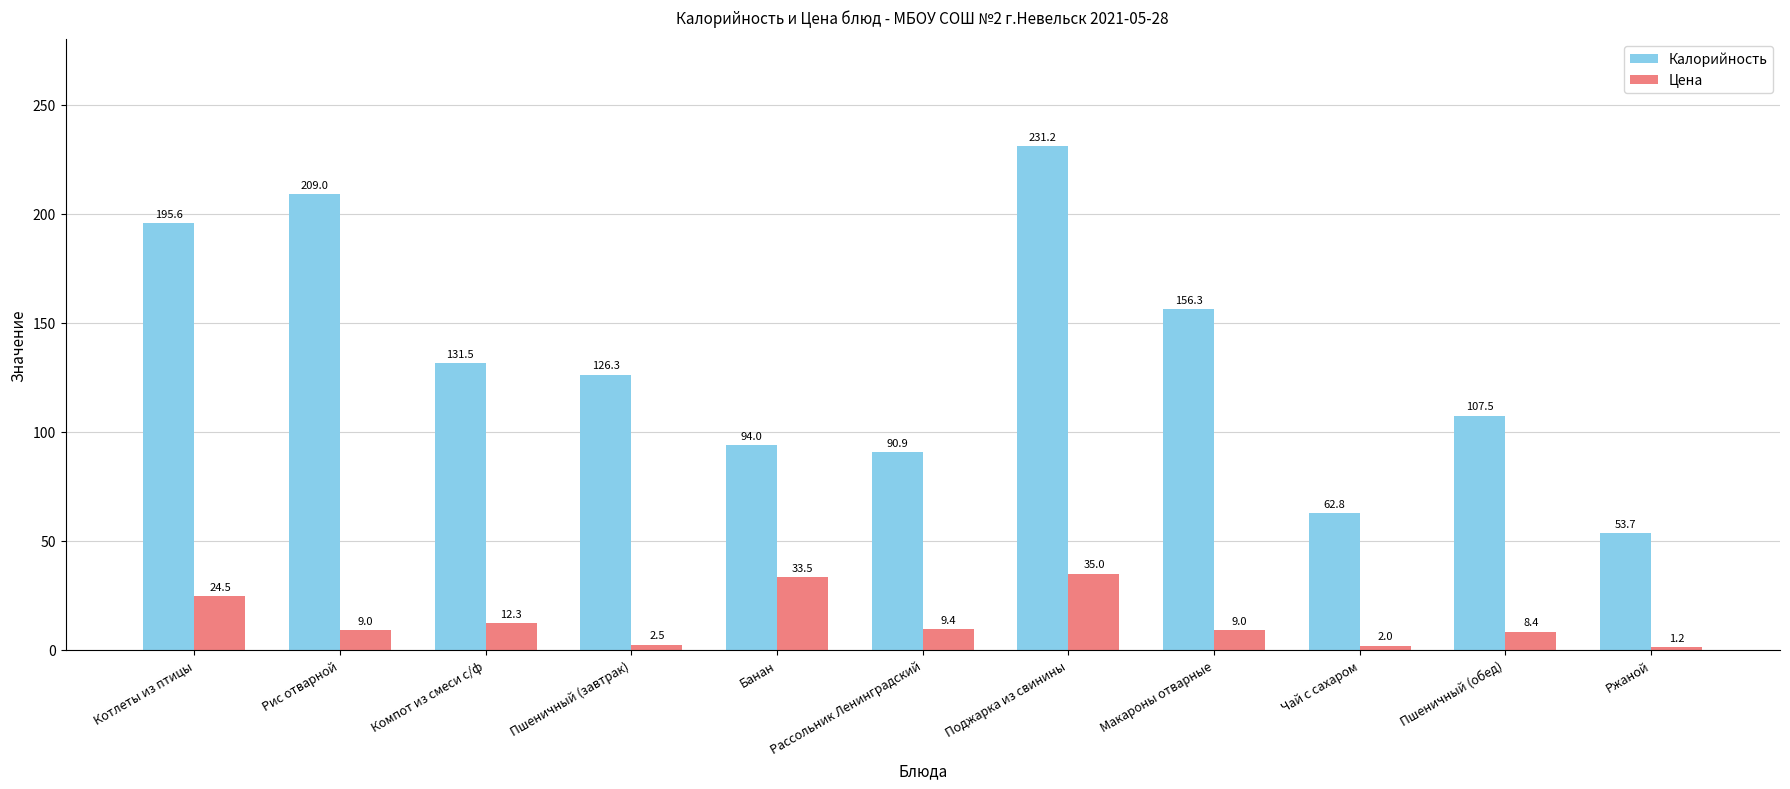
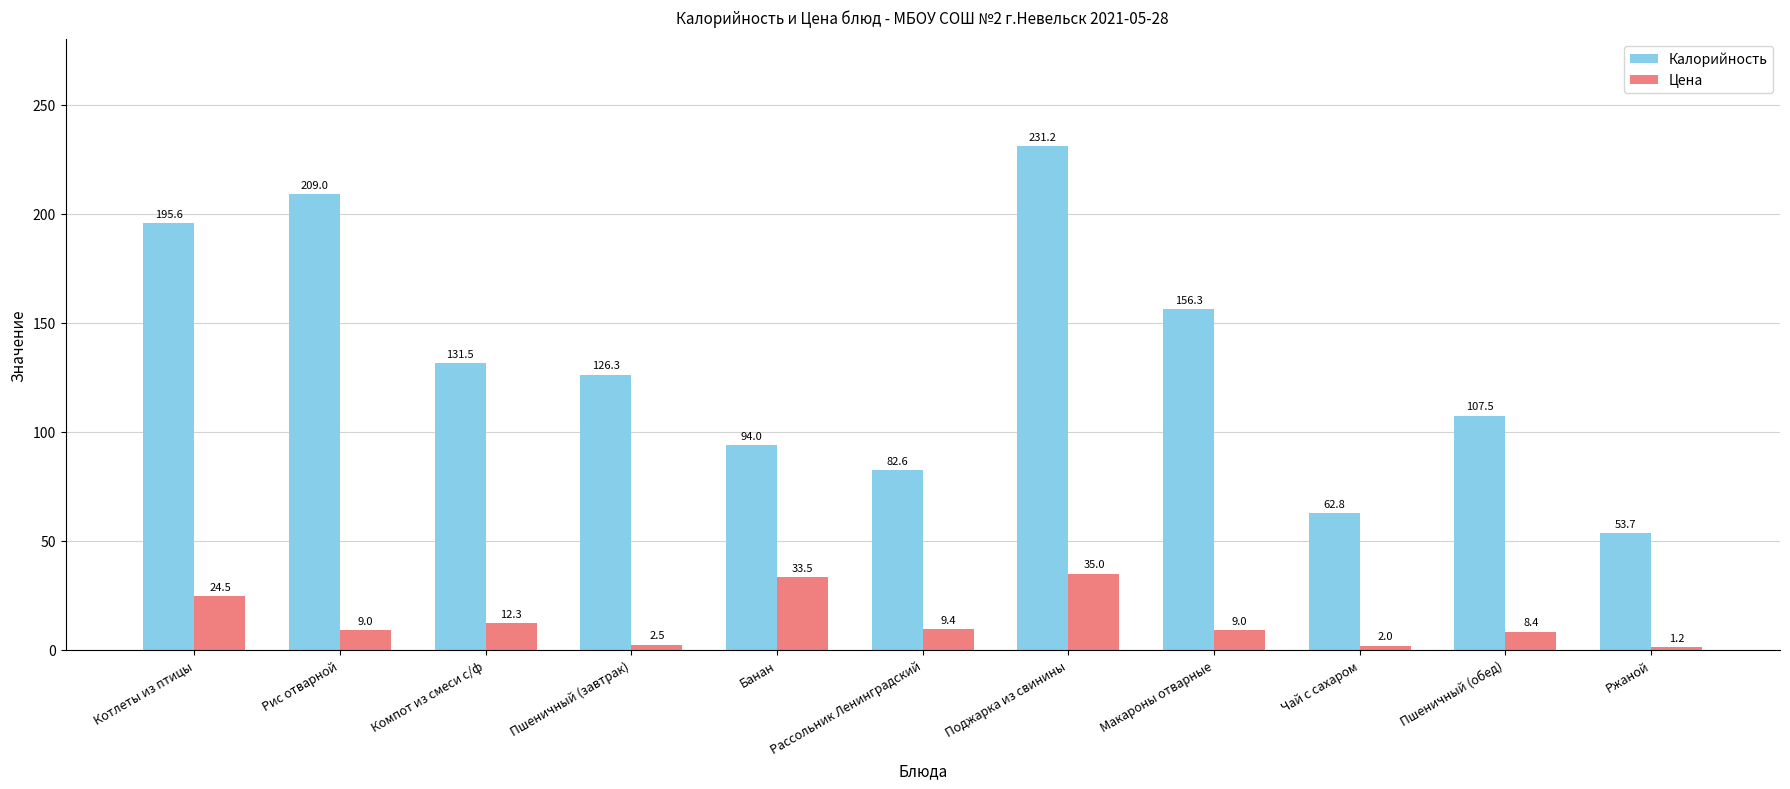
  {
    "Калорийность": {
      "Котлеты из птицы": 195.6,
      "Рис отварной": 209.0,
      "Компот из смеси с/ф": 131.5,
      "Пшеничный (завтрак)": 126.3,
      "Банан": 94.0,
-     "Рассольник Ленинградский": 90.9,
+     "Рассольник Ленинградский": 82.6,
      "Поджарка из свинины": 231.2,
      "Макароны отварные": 156.3,
      "Чай с сахаром": 62.8,
      "Пшеничный (обед)": 107.5,
      "Ржаной": 53.7
    },
    "Цена": {
      "Котлеты из птицы": 24.5,
      "Рис отварной": 9.0,
      "Компот из смеси с/ф": 12.3,
      "Пшеничный (завтрак)": 2.5,
      "Банан": 33.5,
      "Рассольник Ленинградский": 9.4,
      "Поджарка из свинины": 35.0,
      "Макароны отварные": 9.0,
      "Чай с сахаром": 2.0,
      "Пшеничный (обед)": 8.4,
      "Ржаной": 1.2
    }
  }
